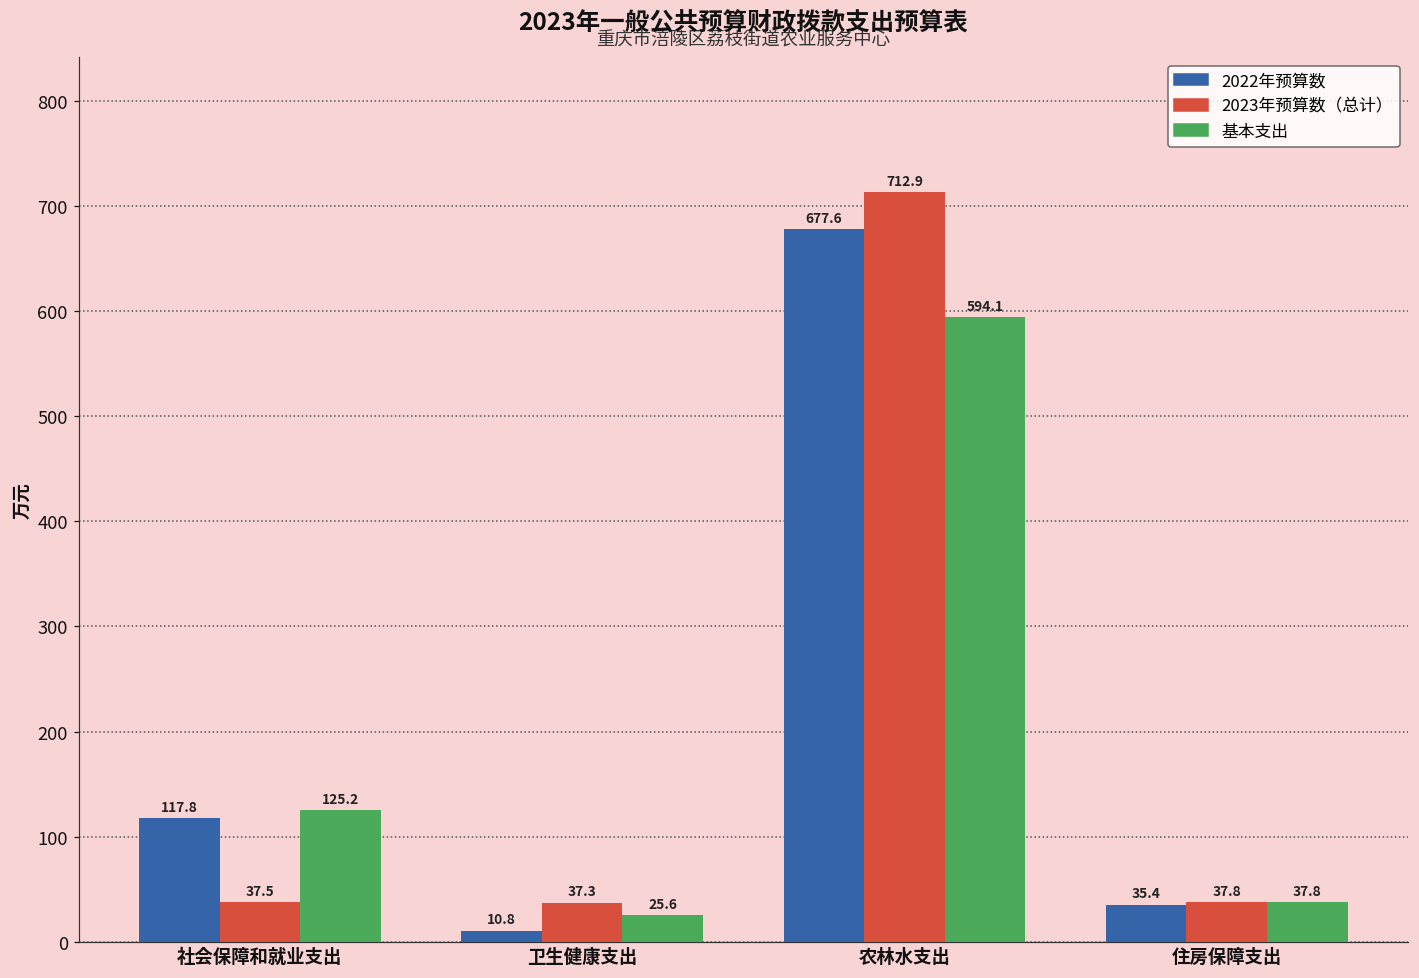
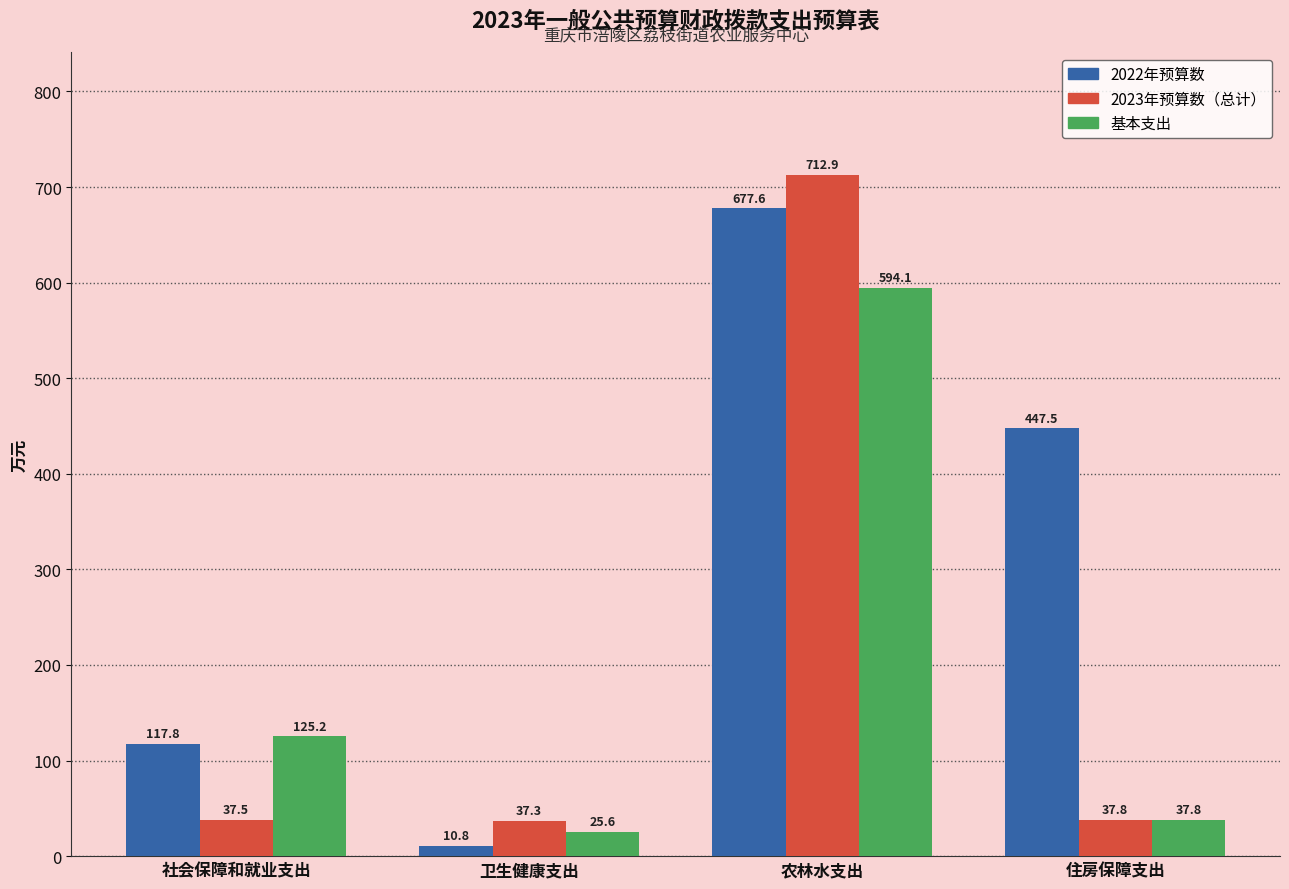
  {
    "2022年预算数": {
      "社会保障和就业支出": 117.8,
      "卫生健康支出": 10.8,
      "农林水支出": 677.6,
-     "住房保障支出": 35.4
+     "住房保障支出": 447.5
    },
    "2023年预算数（总计）": {
      "社会保障和就业支出": 37.5,
      "卫生健康支出": 37.3,
      "农林水支出": 712.9,
      "住房保障支出": 37.8
    },
    "基本支出": {
      "社会保障和就业支出": 125.2,
      "卫生健康支出": 25.6,
      "农林水支出": 594.1,
      "住房保障支出": 37.8
    }
  }
